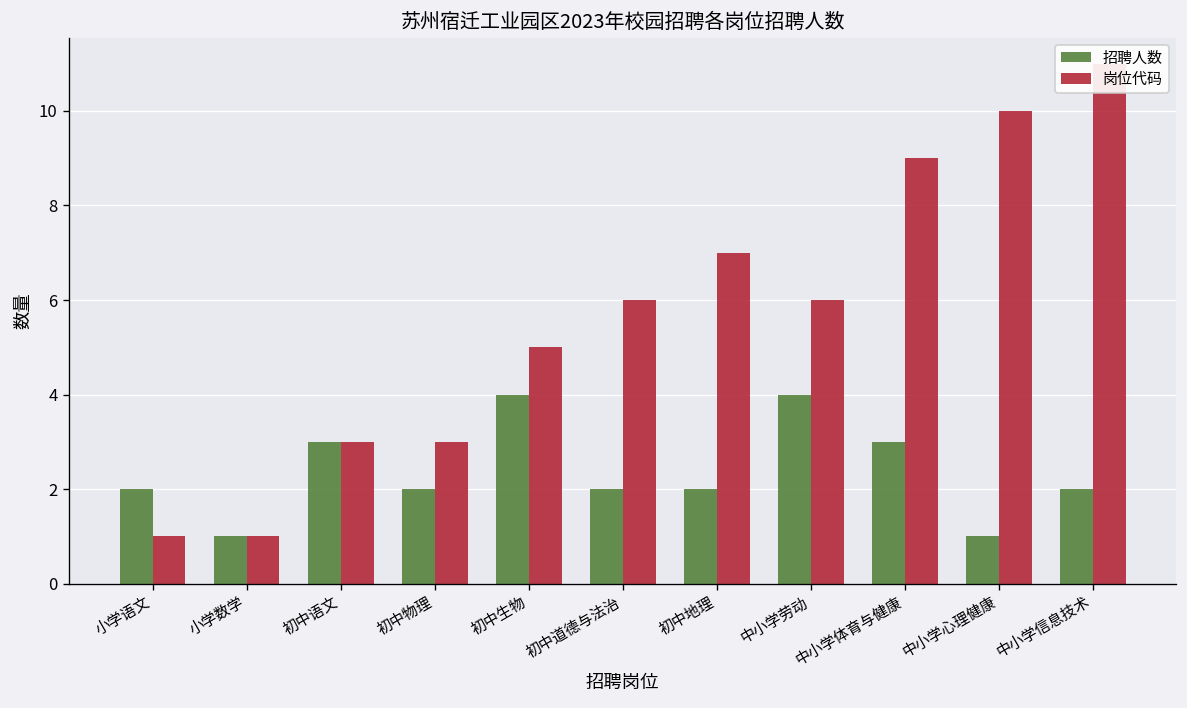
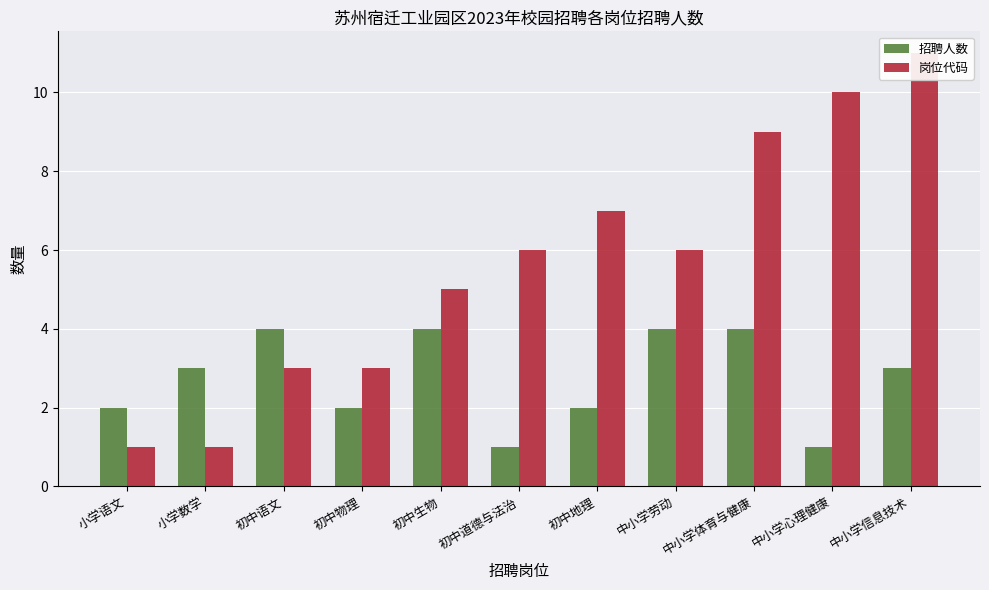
  {
    "招聘人数": {
      "小学语文": 2,
-     "小学数学": 1,
-     "初中语文": 3,
+     "小学数学": 3,
+     "初中语文": 4,
      "初中物理": 2,
      "初中生物": 4,
-     "初中道德与法治": 2,
+     "初中道德与法治": 1,
      "初中地理": 2,
      "中小学劳动": 4,
-     "中小学体育与健康": 3,
+     "中小学体育与健康": 4,
      "中小学心理健康": 1,
-     "中小学信息技术": 2
+     "中小学信息技术": 3
    },
    "岗位代码": {
      "小学语文": 1,
      "小学数学": 1,
      "初中语文": 3,
      "初中物理": 3,
      "初中生物": 5,
      "初中道德与法治": 6,
      "初中地理": 7,
      "中小学劳动": 6,
      "中小学体育与健康": 9,
      "中小学心理健康": 10
    }
  }
